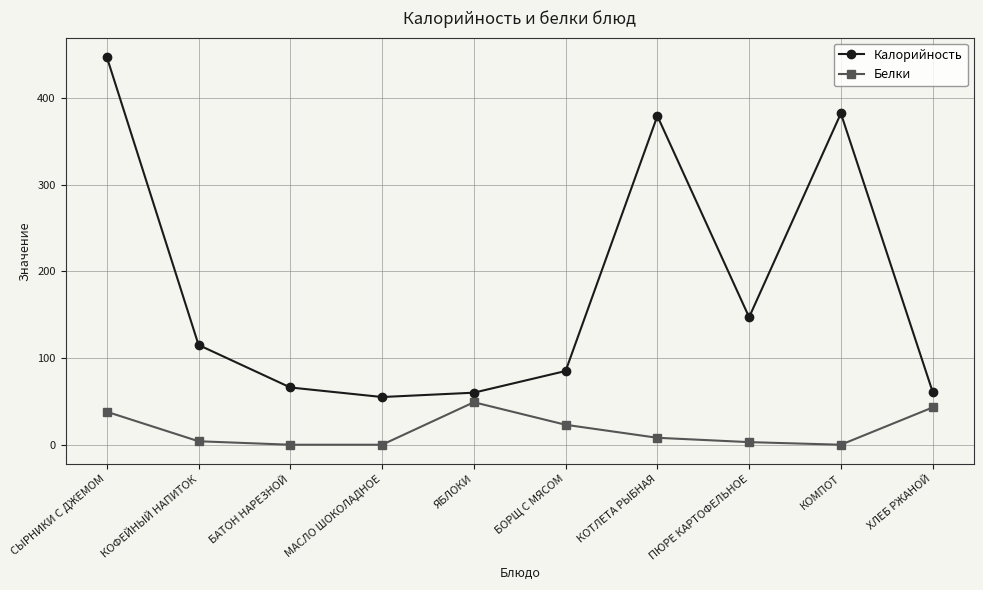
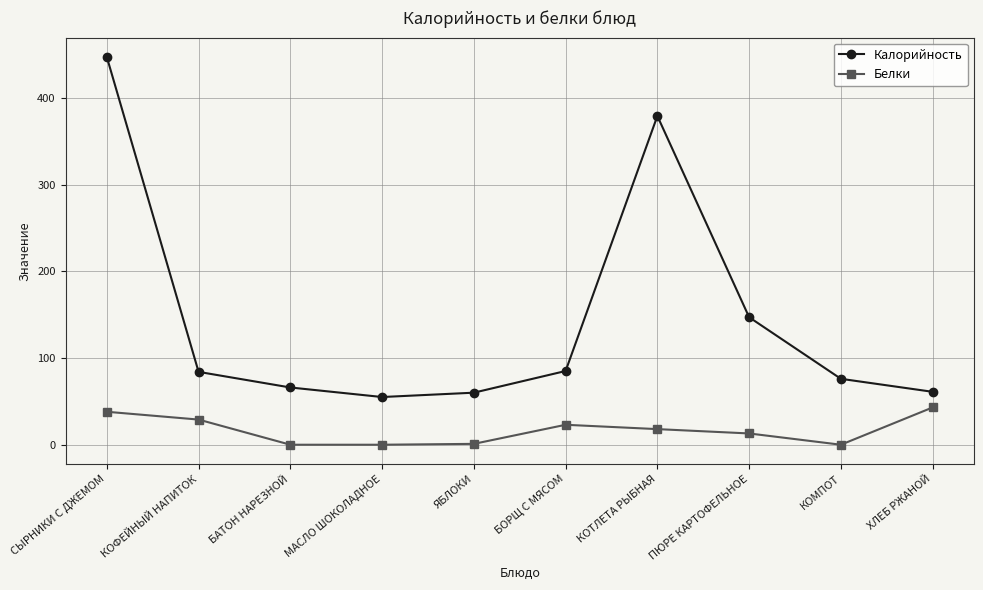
  {
    "Калорийность": {
      "СЫРНИКИ С ДЖЕМОМ": 450,
-     "КОФЕЙНЫЙ НАПИТОК": 120,
+     "КОФЕЙНЫЙ НАПИТОК": 80,
      "БАТОН НАРЕЗНОЙ": 70,
      "МАСЛО ШОКОЛАДНОЕ": 60,
      "ЯБЛОКИ": 60,
      "БОРЩ С МЯСОМ": 90,
      "КОТЛЕТА РЫБНАЯ": 380,
      "ПЮРЕ КАРТОФЕЛЬНОЕ": 150,
-     "КОМПОТ": 380,
+     "КОМПОТ": 80,
      "ХЛЕБ РЖАНОЙ": 60
    },
    "Белки": {
      "СЫРНИКИ С ДЖЕМОМ": 40,
-     "КОФЕЙНЫЙ НАПИТОК": 0,
+     "КОФЕЙНЫЙ НАПИТОК": 30,
      "БАТОН НАРЕЗНОЙ": 0,
      "МАСЛО ШОКОЛАДНОЕ": 0,
-     "ЯБЛОКИ": 50,
+     "ЯБЛОКИ": 0,
      "БОРЩ С МЯСОМ": 20,
-     "КОТЛЕТА РЫБНАЯ": 10,
-     "ПЮРЕ КАРТОФЕЛЬНОЕ": 0,
+     "КОТЛЕТА РЫБНАЯ": 20,
+     "ПЮРЕ КАРТОФЕЛЬНОЕ": 10,
      "КОМПОТ": 0,
      "ХЛЕБ РЖАНОЙ": 40
    }
  }
